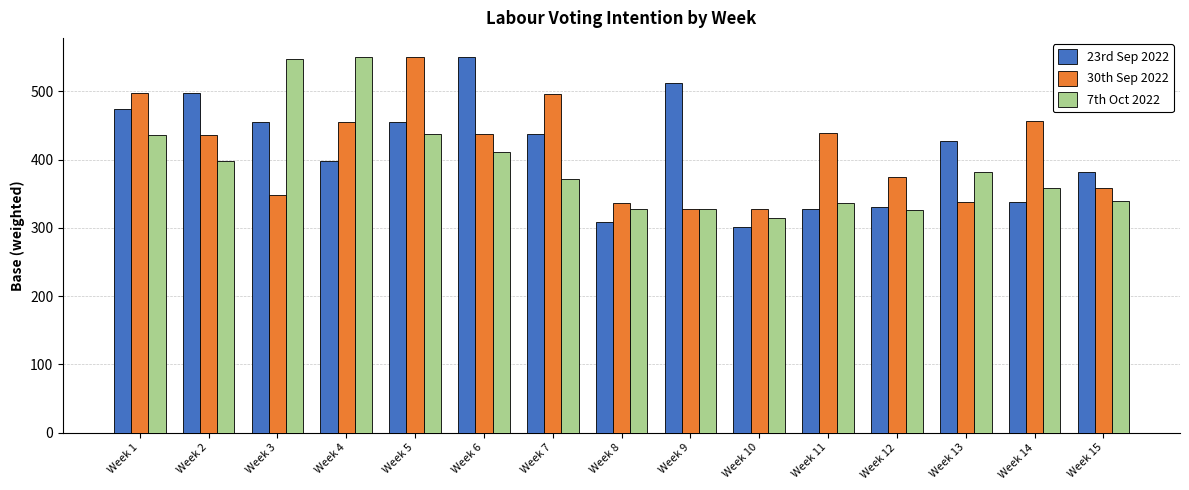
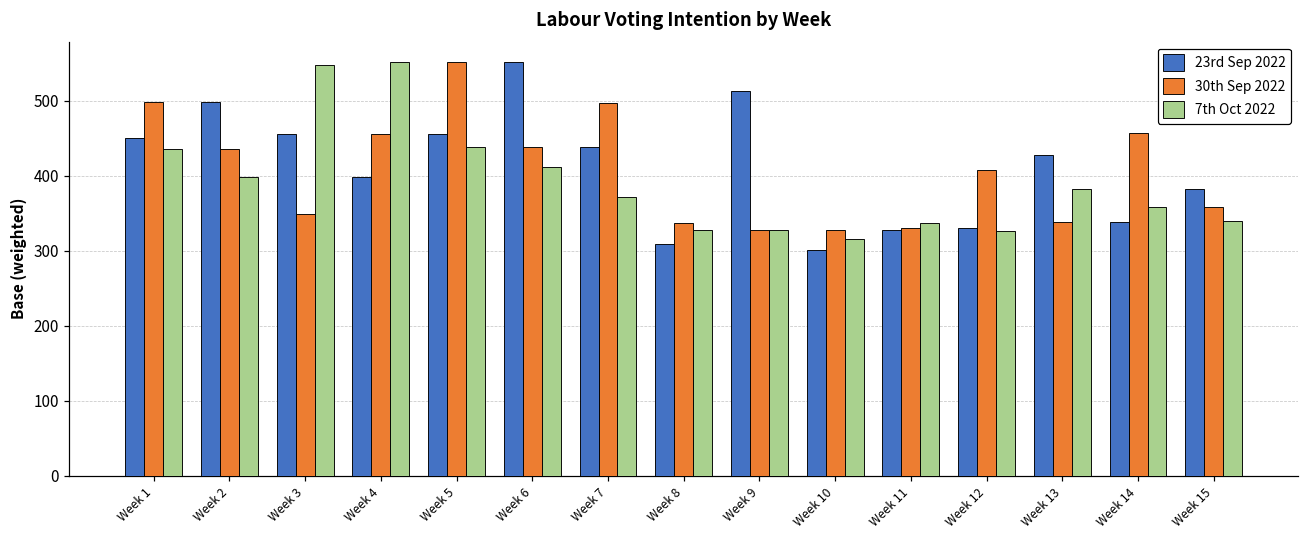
  {
    "23rd Sep 2022": {
-     "Week 1": 480,
+     "Week 1": 450,
      "Week 2": 500,
      "Week 3": 460,
      "Week 4": 400,
      "Week 5": 460,
      "Week 6": 550,
      "Week 7": 440,
      "Week 8": 310,
      "Week 9": 510,
      "Week 10": 300,
      "Week 11": 330,
      "Week 12": 330,
      "Week 13": 430,
      "Week 14": 340,
      "Week 15": 380
    },
    "30th Sep 2022": {
      "Week 1": 500,
      "Week 2": 440,
      "Week 3": 350,
      "Week 4": 460,
      "Week 5": 550,
      "Week 6": 440,
      "Week 7": 500,
      "Week 8": 340,
      "Week 9": 330,
      "Week 10": 330,
-     "Week 11": 440,
-     "Week 12": 370,
+     "Week 11": 330,
+     "Week 12": 410,
      "Week 13": 340,
      "Week 14": 460,
      "Week 15": 360
    },
    "7th Oct 2022": {
      "Week 1": 440,
      "Week 2": 400,
      "Week 3": 550,
      "Week 4": 550,
      "Week 5": 440,
      "Week 6": 410,
      "Week 7": 370,
      "Week 8": 330,
      "Week 9": 330,
      "Week 10": 320,
      "Week 11": 340,
      "Week 12": 330,
      "Week 13": 380,
      "Week 14": 360,
      "Week 15": 340
    }
  }
